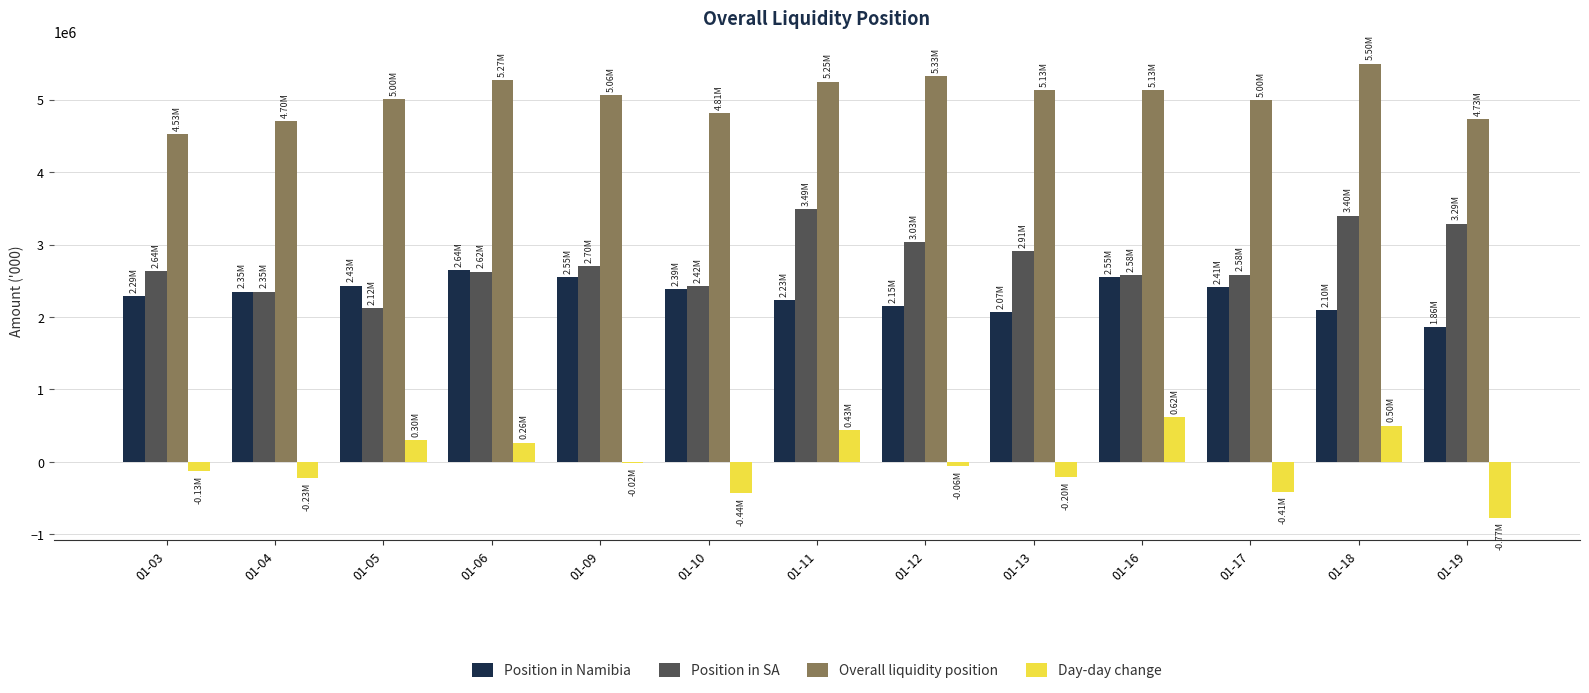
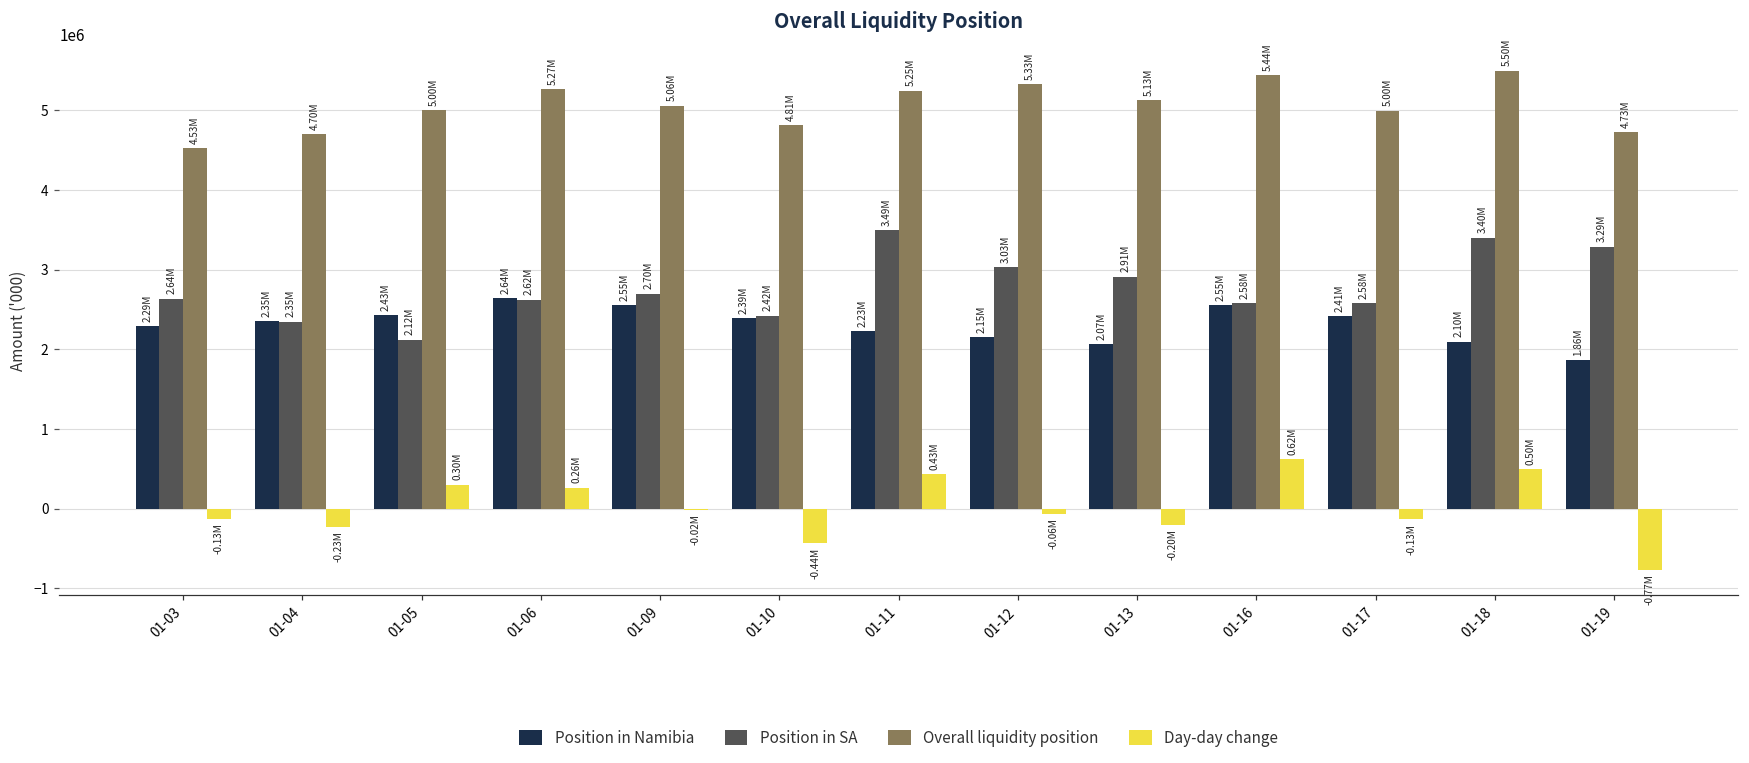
  {
    "Position in Namibia": {
      "01-03": "2.29M",
      "01-04": "2.35M",
      "01-05": "2.43M",
      "01-06": "2.64M",
      "01-09": "2.55M",
      "01-10": "2.39M",
      "01-11": "2.23M",
      "01-12": "2.15M",
      "01-13": "2.07M",
      "01-16": "2.55M",
      "01-17": "2.41M",
      "01-18": "2.10M",
      "01-19": "1.86M"
    },
    "Position in SA": {
      "01-03": "2.64M",
      "01-04": "2.35M",
      "01-05": "2.12M",
      "01-06": "2.62M",
      "01-09": "2.70M",
      "01-10": "2.42M",
      "01-11": "3.49M",
      "01-12": "3.03M",
      "01-13": "2.91M",
      "01-16": "2.58M",
      "01-17": "2.58M",
      "01-18": "3.40M",
      "01-19": "3.29M"
    },
    "Overall liquidity position": {
      "01-03": "4.53M",
      "01-04": "4.70M",
      "01-05": "5.00M",
      "01-06": "5.27M",
      "01-09": "5.06M",
      "01-10": "4.81M",
      "01-11": "5.25M",
      "01-12": "5.33M",
      "01-13": "5.13M",
-     "01-16": "5.13M",
+     "01-16": "5.44M",
      "01-17": "5.00M",
      "01-18": "5.50M",
      "01-19": "4.73M"
    },
    "Day-day change": {
      "01-03": "-0.13M",
      "01-04": "-0.23M",
      "01-05": "0.30M",
      "01-06": "0.26M",
      "01-09": "-0.02M",
      "01-10": "-0.44M",
      "01-11": "0.43M",
      "01-12": "-0.06M",
      "01-13": "-0.20M",
      "01-16": "0.62M",
-     "01-17": "-0.41M",
+     "01-17": "-0.13M",
      "01-18": "0.50M",
      "01-19": "-0.77M"
    }
  }
